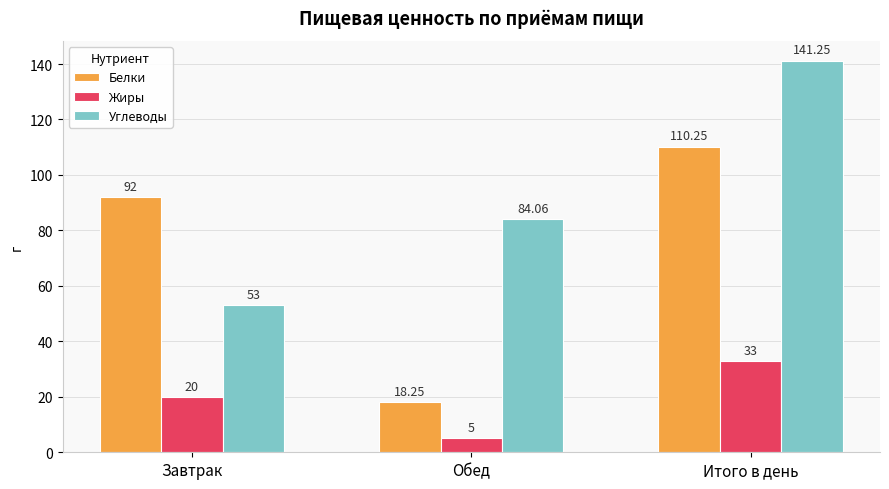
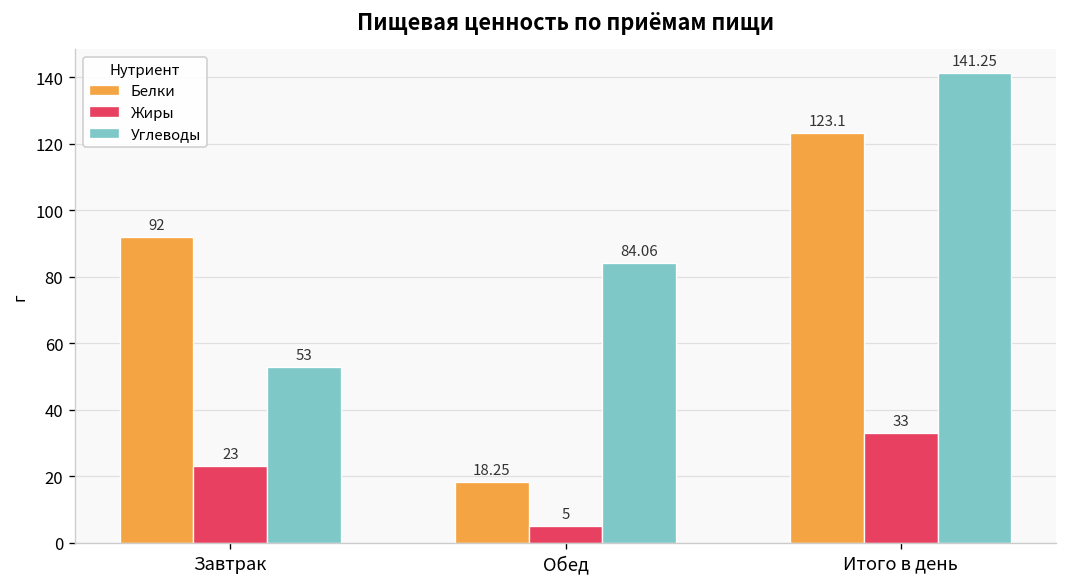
  {
    "Белки": {
      "Завтрак": 92,
      "Обед": 18.25,
-     "Итого в день": 110.25
+     "Итого в день": 123.1
    },
    "Жиры": {
-     "Завтрак": 20,
+     "Завтрак": 23,
      "Обед": 5,
      "Итого в день": 33
    },
    "Углеводы": {
      "Завтрак": 53,
      "Обед": 84.06,
      "Итого в день": 141.25
    }
  }
